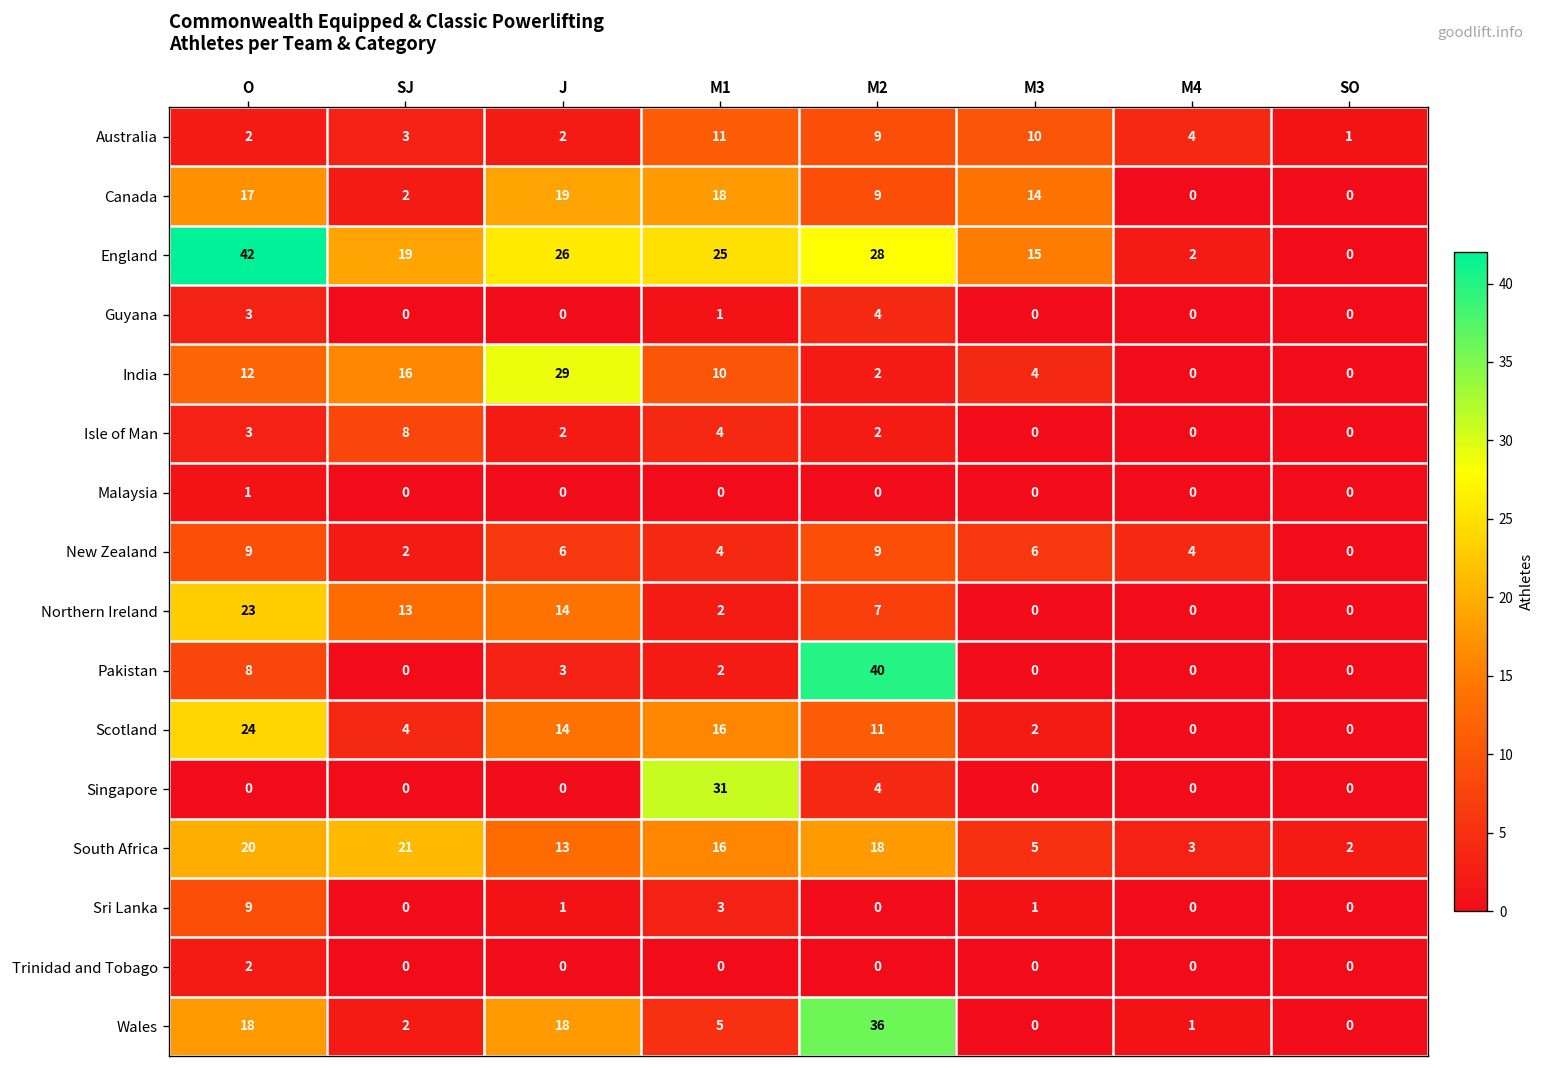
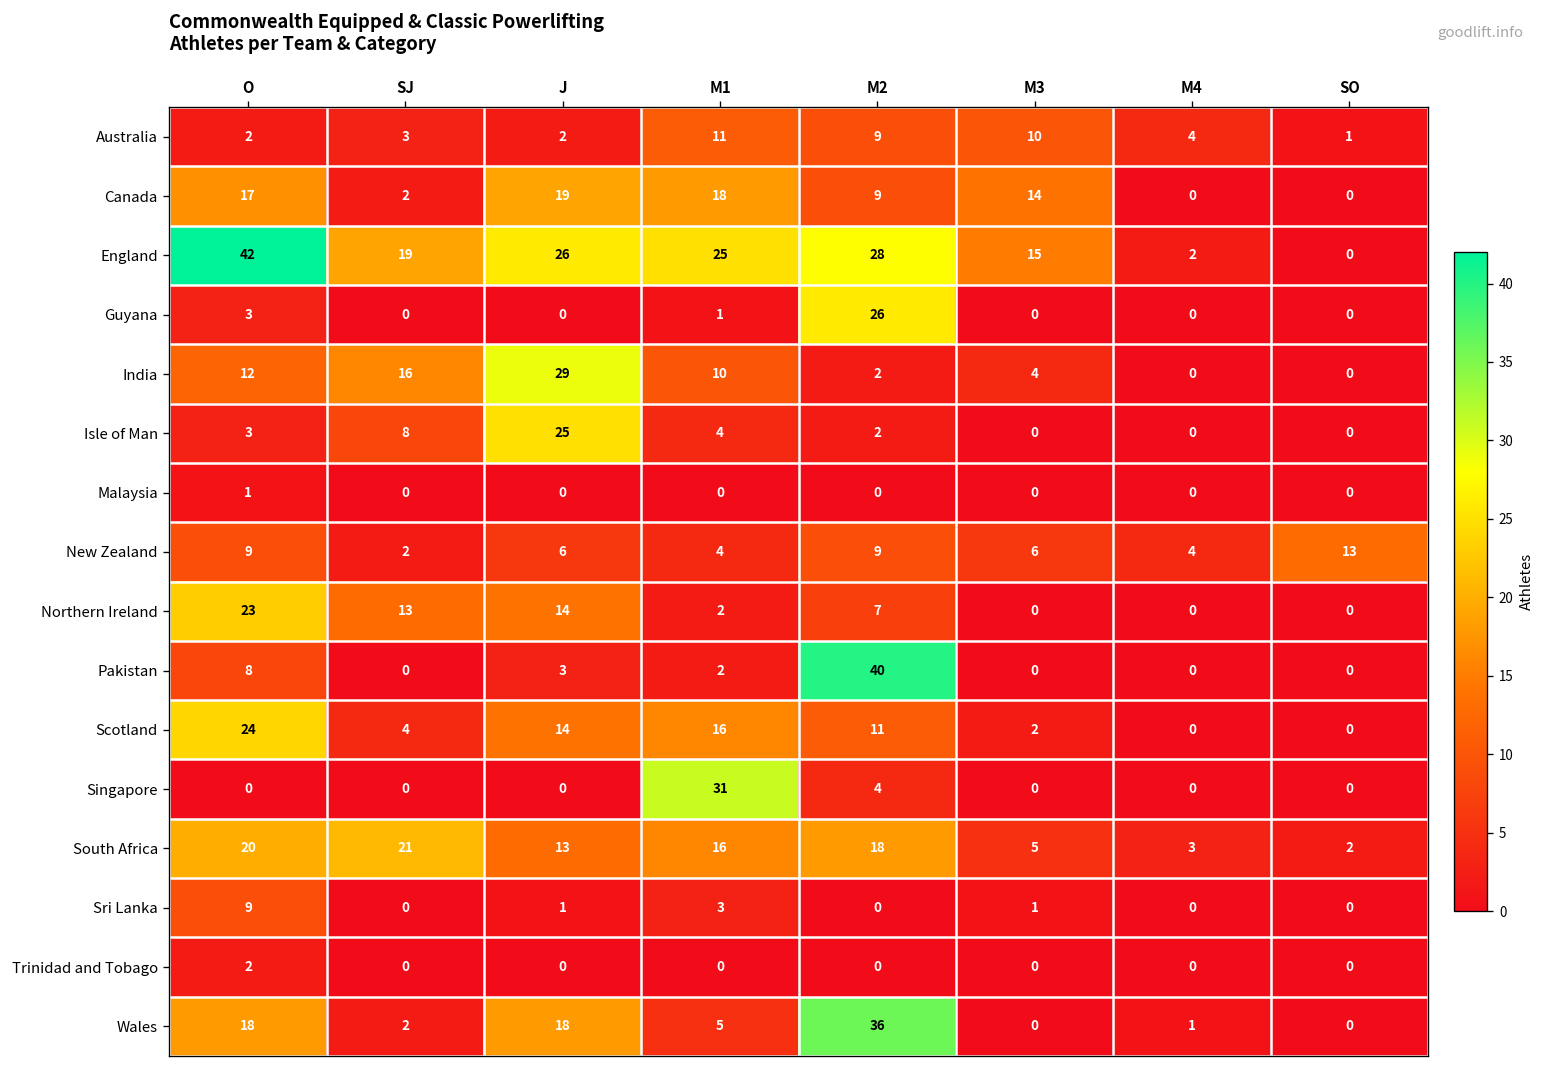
  {
    "Australia": {
      "O": 2,
      "SJ": 3,
      "J": 2,
      "M1": 11,
      "M2": 9,
      "M3": 10,
      "M4": 4,
      "SO": 1
    },
    "Canada": {
      "O": 17,
      "SJ": 2,
      "J": 19,
      "M1": 18,
      "M2": 9,
      "M3": 14,
      "M4": 0,
      "SO": 0
    },
    "England": {
      "O": 42,
      "SJ": 19,
      "J": 26,
      "M1": 25,
      "M2": 28,
      "M3": 15,
      "M4": 2,
      "SO": 0
    },
    "Guyana": {
      "O": 3,
      "SJ": 0,
      "J": 0,
      "M1": 1,
-     "M2": 4,
+     "M2": 26,
      "M3": 0,
      "M4": 0,
      "SO": 0
    },
    "India": {
      "O": 12,
      "SJ": 16,
      "J": 29,
      "M1": 10,
      "M2": 2,
      "M3": 4,
      "M4": 0,
      "SO": 0
    },
    "Isle of Man": {
      "O": 3,
      "SJ": 8,
-     "J": 2,
+     "J": 25,
      "M1": 4,
      "M2": 2,
      "M3": 0,
      "M4": 0,
      "SO": 0
    },
    "Malaysia": {
      "O": 1,
      "SJ": 0,
      "J": 0,
      "M1": 0,
      "M2": 0,
      "M3": 0,
      "M4": 0,
      "SO": 0
    },
    "New Zealand": {
      "O": 9,
      "SJ": 2,
      "J": 6,
      "M1": 4,
      "M2": 9,
      "M3": 6,
      "M4": 4,
-     "SO": 0
+     "SO": 13
    },
    "Northern Ireland": {
      "O": 23,
      "SJ": 13,
      "J": 14,
      "M1": 2,
      "M2": 7,
      "M3": 0,
      "M4": 0,
      "SO": 0
    },
    "Pakistan": {
      "O": 8,
      "SJ": 0,
      "J": 3,
      "M1": 2,
      "M2": 40,
      "M3": 0,
      "M4": 0,
      "SO": 0
    },
    "Scotland": {
      "O": 24,
      "SJ": 4,
      "J": 14,
      "M1": 16,
      "M2": 11,
      "M3": 2,
      "M4": 0,
      "SO": 0
    },
    "Singapore": {
      "O": 0,
      "SJ": 0,
      "J": 0,
      "M1": 31,
      "M2": 4,
      "M3": 0,
      "M4": 0,
      "SO": 0
    },
    "South Africa": {
      "O": 20,
      "SJ": 21,
      "J": 13,
      "M1": 16,
      "M2": 18,
      "M3": 5,
      "M4": 3,
      "SO": 2
    },
    "Sri Lanka": {
      "O": 9,
      "SJ": 0,
      "J": 1,
      "M1": 3,
      "M2": 0,
      "M3": 1,
      "M4": 0,
      "SO": 0
    },
    "Trinidad and Tobago": {
      "O": 2,
      "SJ": 0,
      "J": 0,
      "M1": 0,
      "M2": 0,
      "M3": 0,
      "M4": 0,
      "SO": 0
    },
    "Wales": {
      "O": 18,
      "SJ": 2,
      "J": 18,
      "M1": 5,
      "M2": 36,
      "M3": 0,
      "M4": 1,
      "SO": 0
    }
  }
